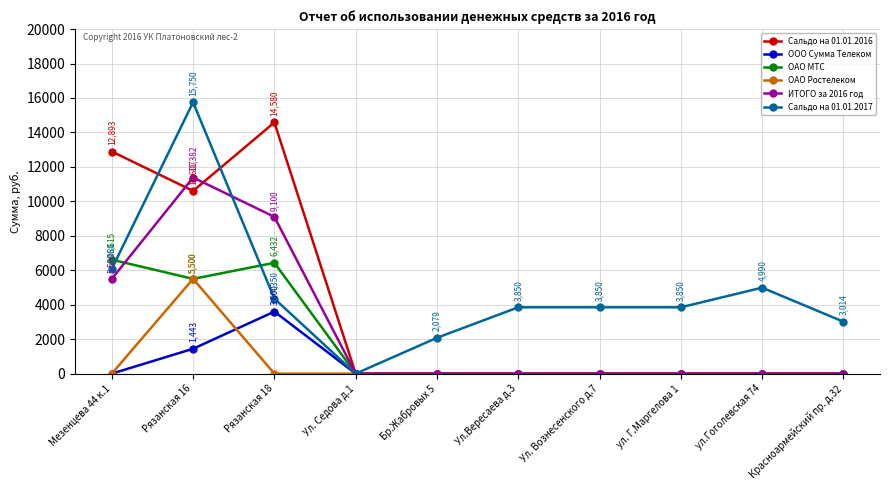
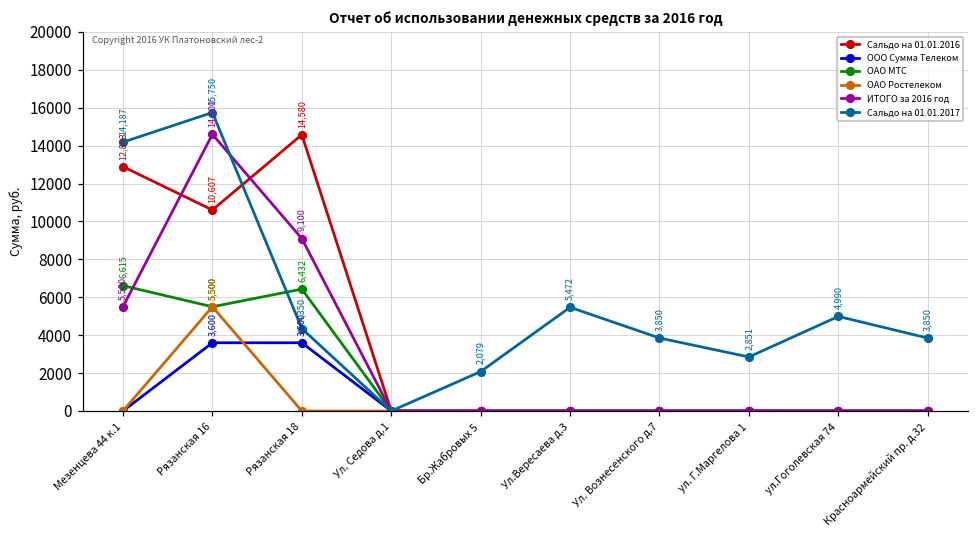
  {
    "Сальдо на 01.01.2016": {
      "Мезенцева 44 к.1": "12,893",
      "Рязанская 18": "14,580"
    },
    "ООО Сумма Телеком": {
-     "Рязанская 16": "1,443"
+     "Рязанская 16": "3,600"
    },
    "ОАО МТС": {
      "Рязанская 18": "6,432"
    },
    "ОАО Ростелеком": {
      "Рязанская 18": "0"
    },
    "ИТОГО за 2016 год": {
-     "Рязанская 16": "11,382",
+     "Рязанская 16": "14,600",
      "Рязанская 18": "9,100"
    },
    "Сальдо на 01.01.2017": {
-     "Мезенцева 44 к.1": "6,080",
+     "Мезенцева 44 к.1": "14,187",
      "Рязанская 16": "15,750",
      "Бр.Жабровых 5": "2,079",
-     "Ул.Вересаева д.3": "3,850",
+     "Ул.Вересаева д.3": "5,472",
      "Ул. Вознесенского д.7": "3,850",
-     "ул. Г.Маргелова 1": "3,850",
+     "ул. Г.Маргелова 1": "2,851",
      "ул.Гоголевская 74": "4,990",
-     "Красноармейский пр. д.32": "3,014"
+     "Красноармейский пр. д.32": "3,850"
    }
  }
